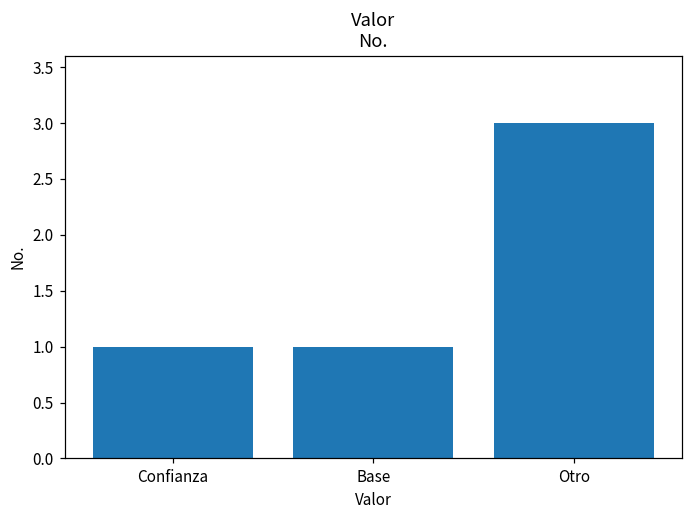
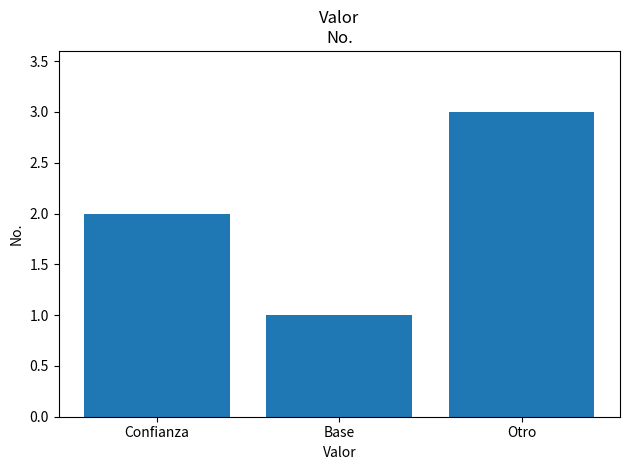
  {
-   "Confianza": 1,
+   "Confianza": 2,
    "Base": 1,
    "Otro": 3
  }
